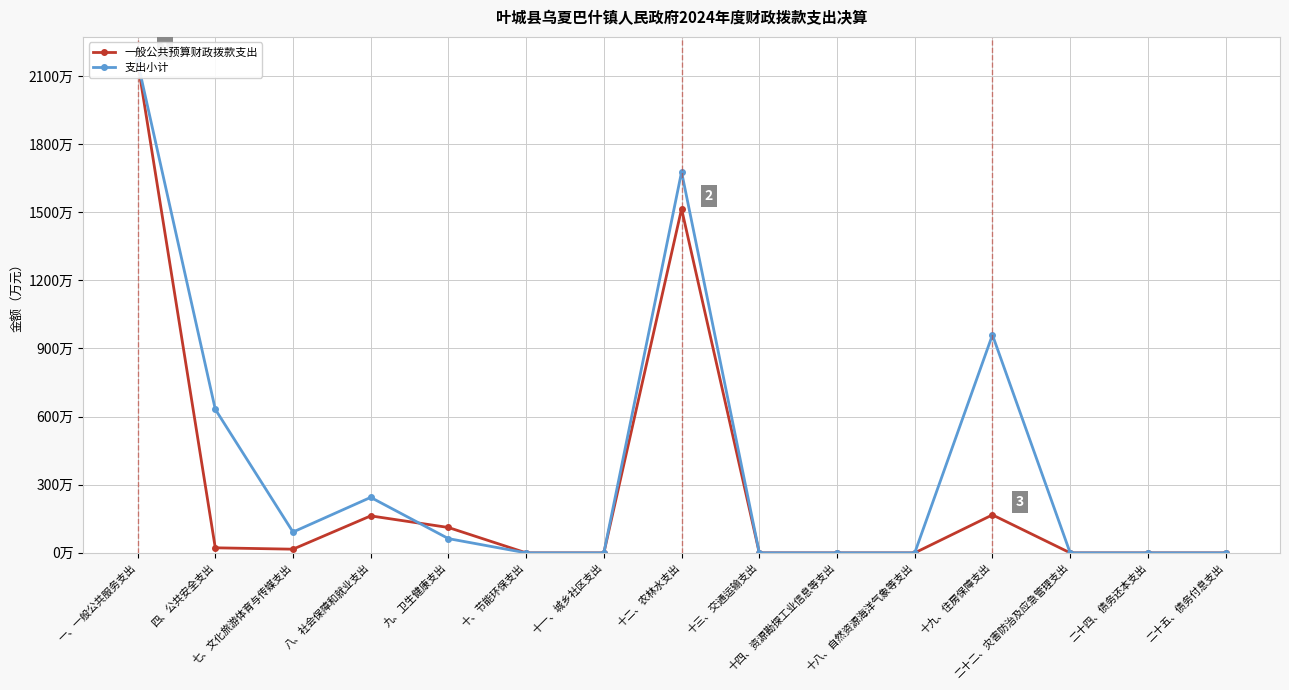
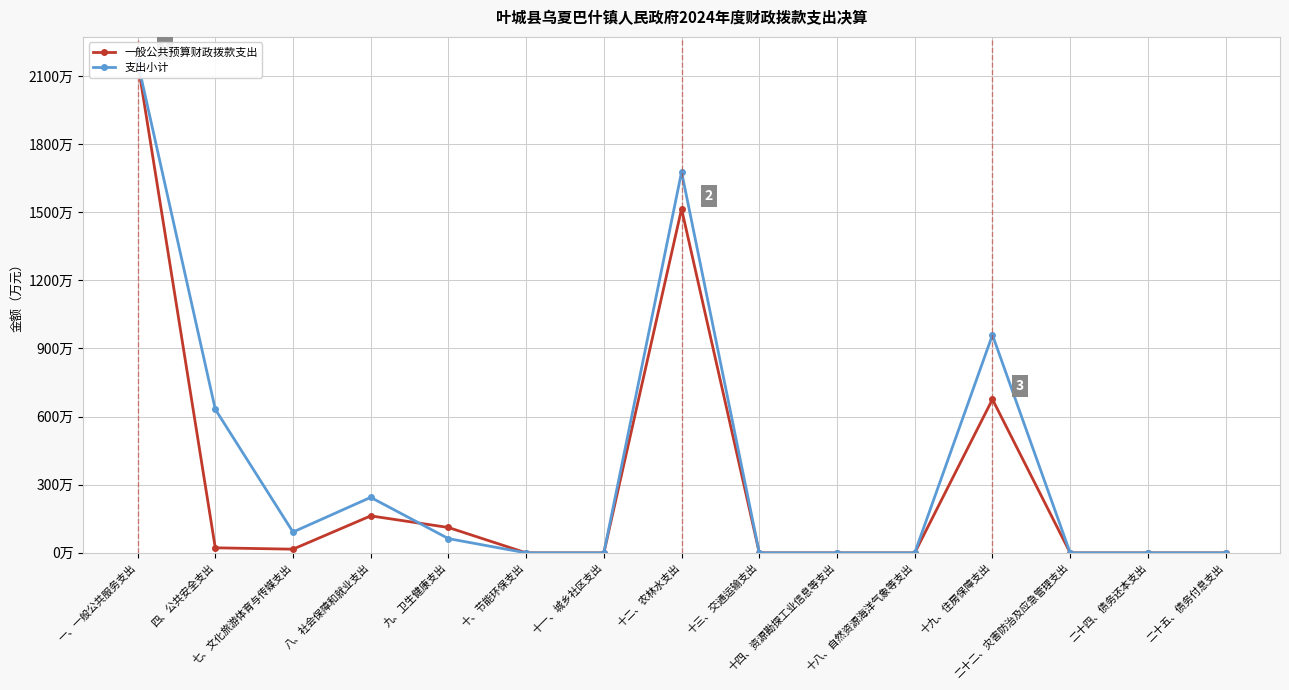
  {
    "一般公共预算财政拨款支出": {
      "四、公共安全支出": "20万",
      "七、文化旅游体育与传媒支出": "20万",
      "八、社会保障和就业支出": "160万",
      "九、卫生健康支出": "110万",
-     "十九、住房保障支出": "170万"
+     "十九、住房保障支出": "680万"
    },
    "支出小计": {
      "四、公共安全支出": "630万",
      "七、文化旅游体育与传媒支出": "90万",
      "八、社会保障和就业支出": "240万",
      "九、卫生健康支出": "60万",
      "十二、农林水支出": "1680万",
      "十九、住房保障支出": "960万"
    }
  }
